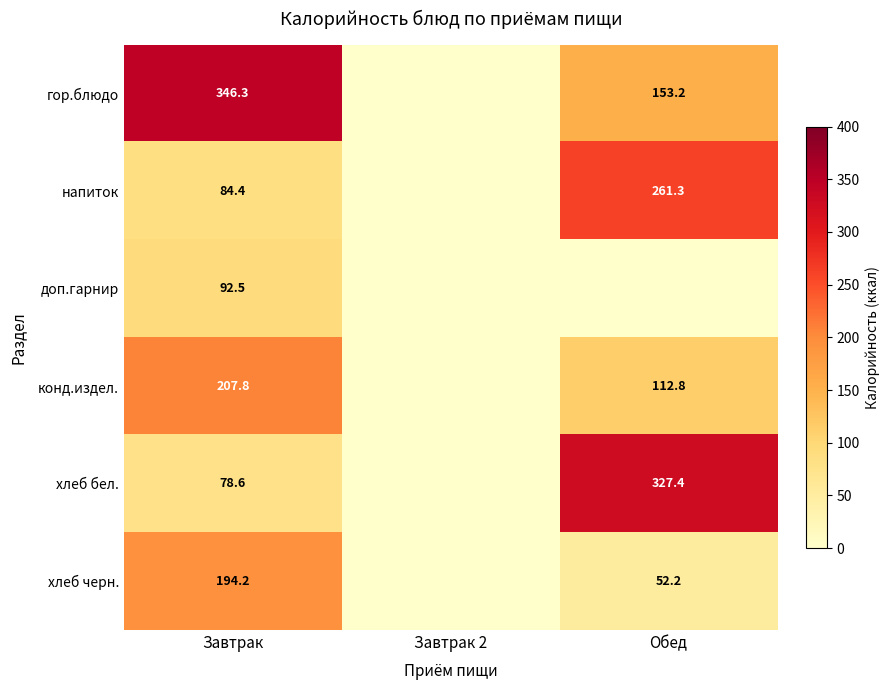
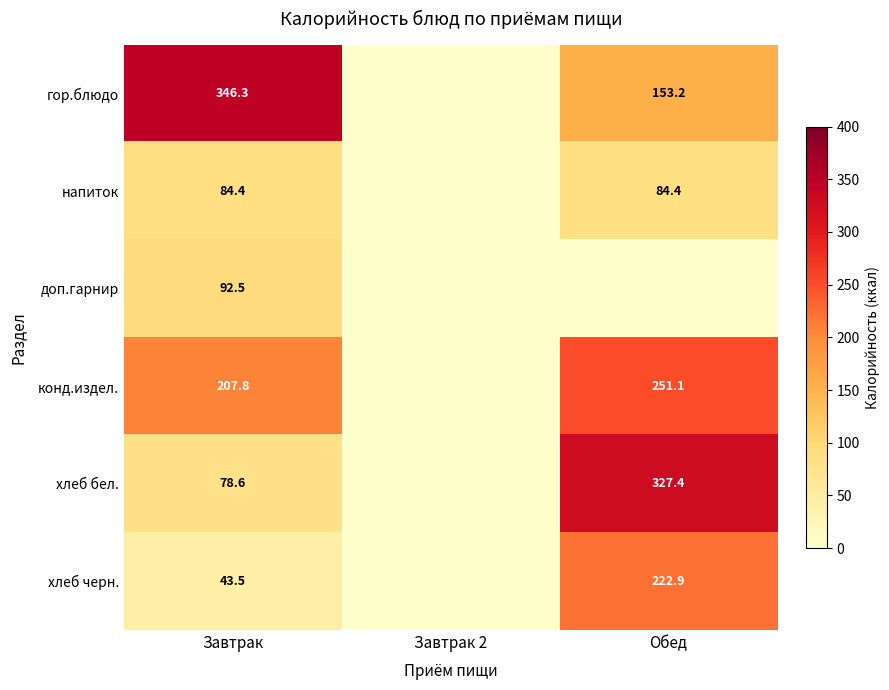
  {
    "гор.блюдо": {
      "Завтрак": 346.3,
      "Обед": 153.2
    },
    "напиток": {
      "Завтрак": 84.4,
-     "Обед": 261.3
+     "Обед": 84.4
    },
    "доп.гарнир": {
      "Завтрак": 92.5
    },
    "конд.издел.": {
      "Завтрак": 207.8,
-     "Обед": 112.8
+     "Обед": 251.1
    },
    "хлеб бел.": {
      "Завтрак": 78.6,
      "Обед": 327.4
    },
    "хлеб черн.": {
-     "Завтрак": 194.2,
-     "Обед": 52.2
+     "Завтрак": 43.5,
+     "Обед": 222.9
    }
  }
